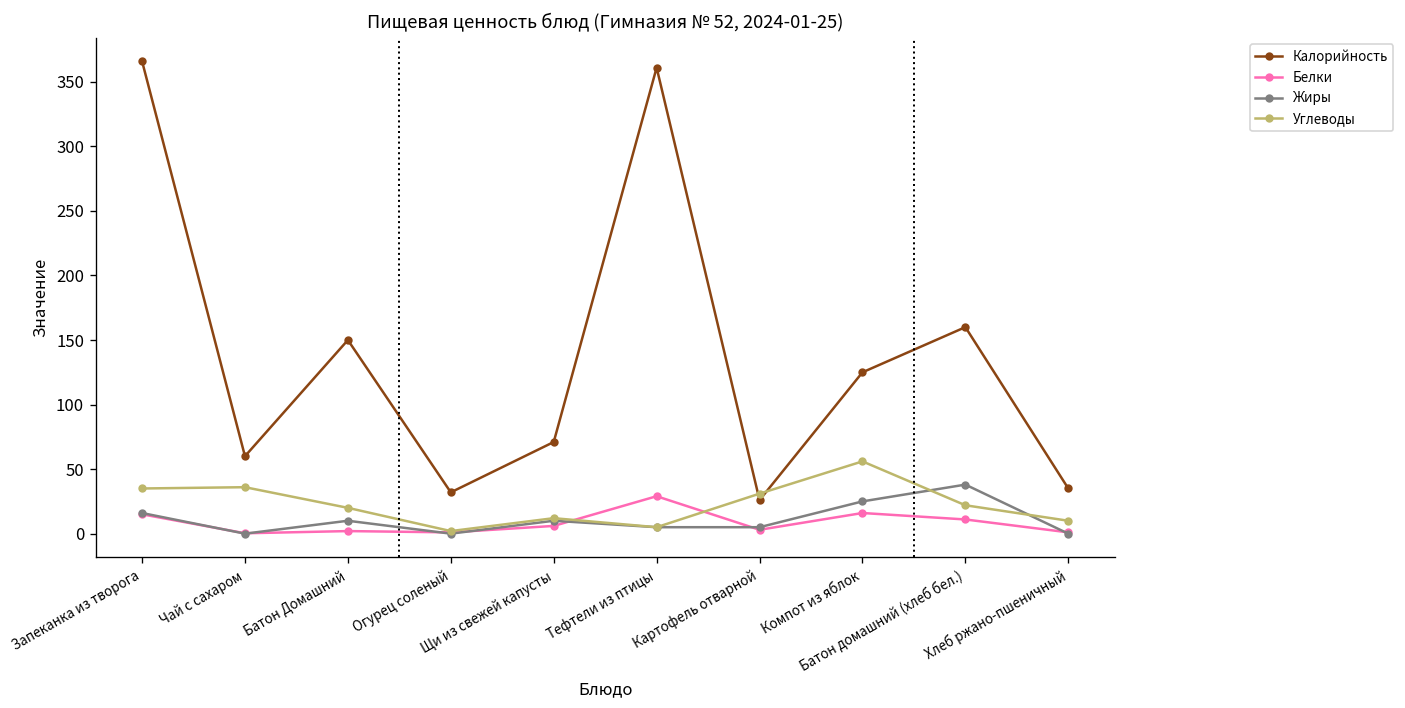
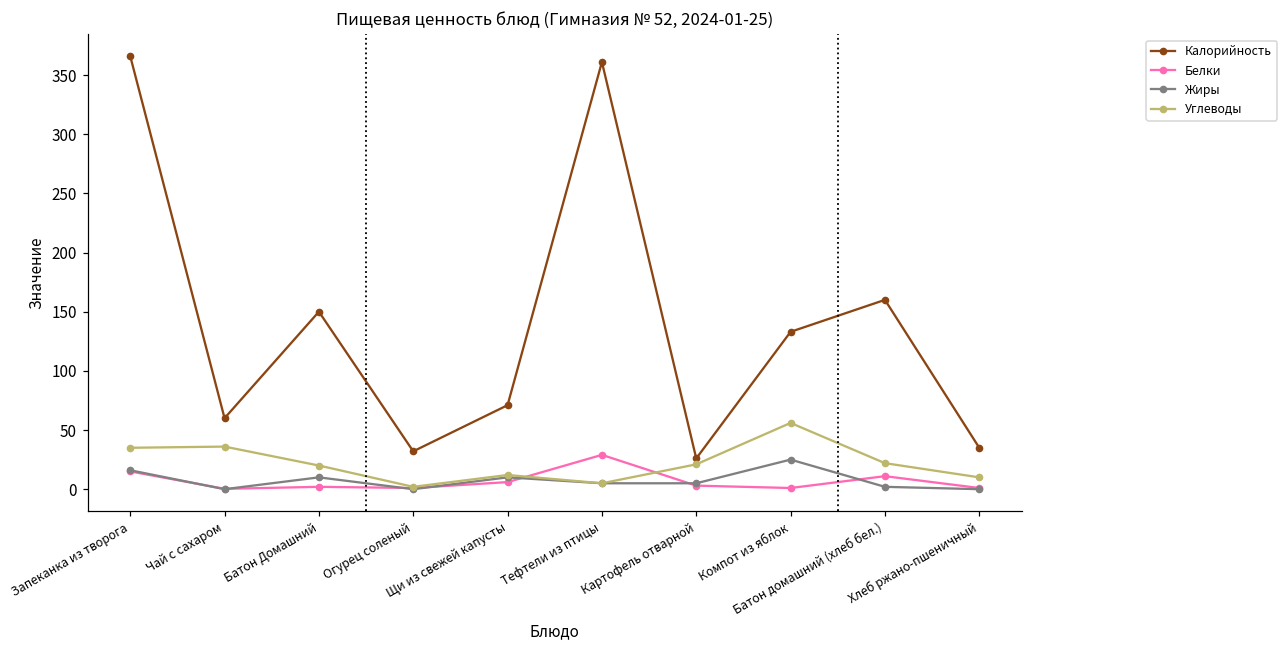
  {
    "Калорийность": {
      "Запеканка из творога": 366,
      "Чай с сахаром": 60,
      "Батон Домашний": 150,
      "Огурец соленый": 32,
      "Щи из свежей капусты": 71,
      "Тефтели из птицы": 361,
      "Картофель отварной": 26,
-     "Компот из яблок": 125,
+     "Компот из яблок": 133,
      "Батон домашний (хлеб бел.)": 160,
      "Хлеб ржано-пшеничный": 35
    },
    "Белки": {
      "Батон Домашний": 2,
      "Щи из свежей капусты": 6,
      "Тефтели из птицы": 29,
-     "Компот из яблок": 16,
+     "Компот из яблок": 1,
      "Батон домашний (хлеб бел.)": 11
    },
    "Жиры": {
      "Батон Домашний": 10,
      "Компот из яблок": 25,
-     "Батон домашний (хлеб бел.)": 38
+     "Батон домашний (хлеб бел.)": 2
    },
    "Углеводы": {
      "Запеканка из творога": 35,
      "Чай с сахаром": 36,
      "Батон Домашний": 20,
-     "Картофель отварной": 31,
+     "Картофель отварной": 21,
      "Компот из яблок": 56,
      "Батон домашний (хлеб бел.)": 22,
      "Хлеб ржано-пшеничный": 10
    }
  }
